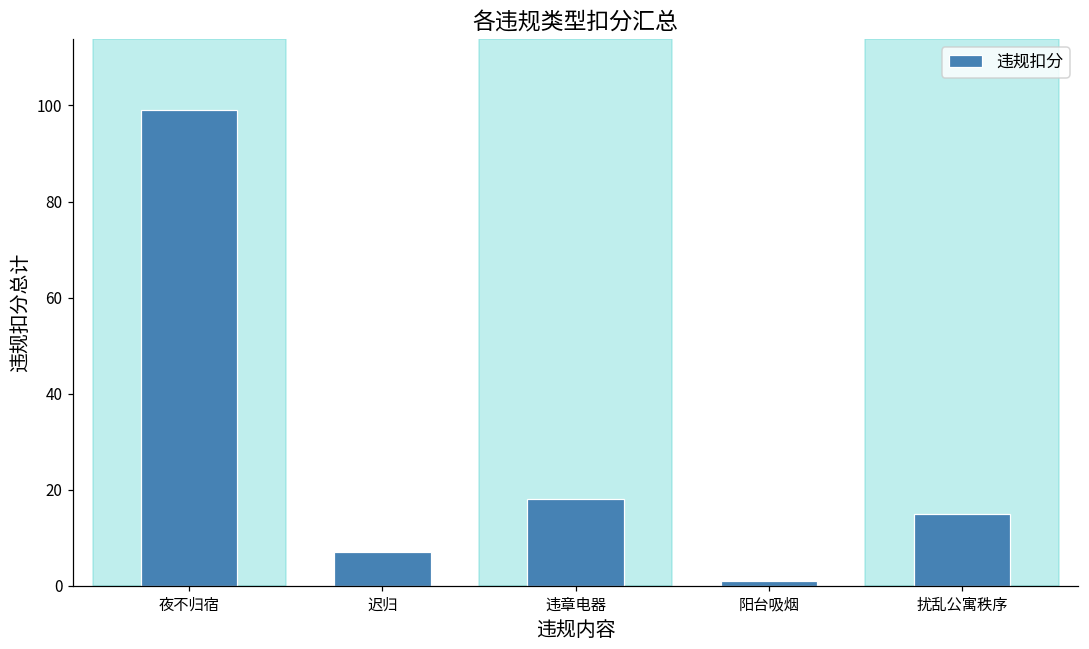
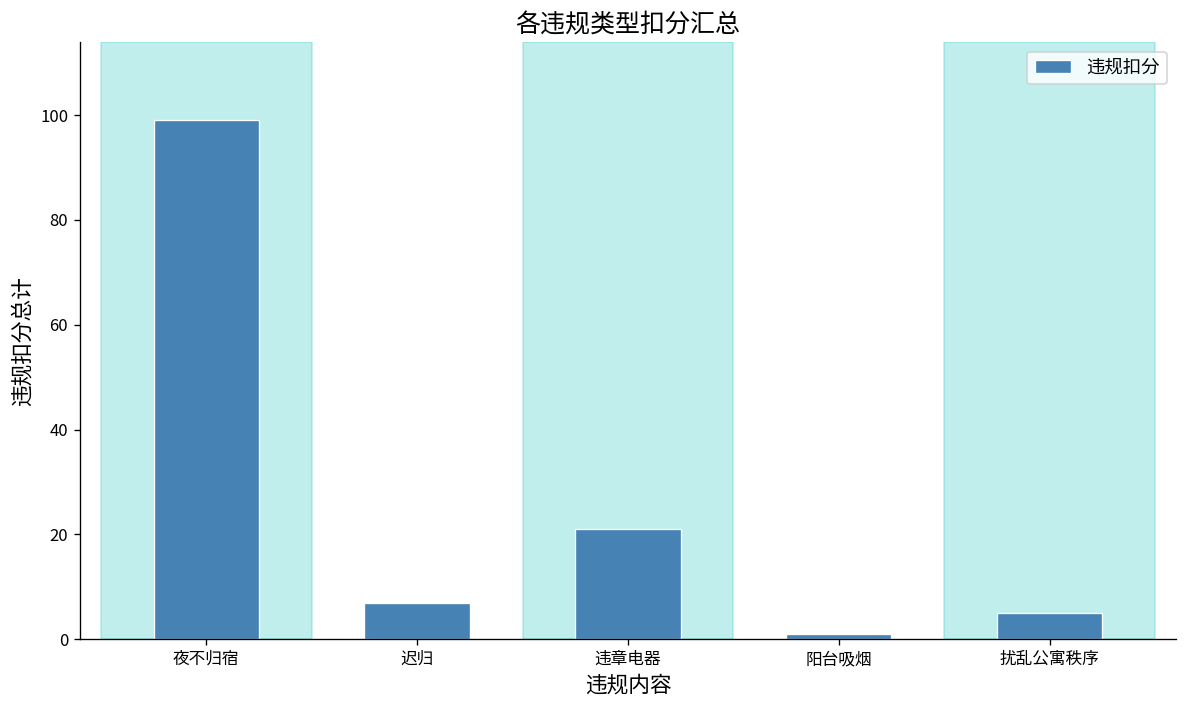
  {
    "夜不归宿": 99,
    "迟归": 7,
-   "违章电器": 18,
+   "违章电器": 21,
    "阳台吸烟": 1,
-   "扰乱公寓秩序": 15
+   "扰乱公寓秩序": 5
  }
